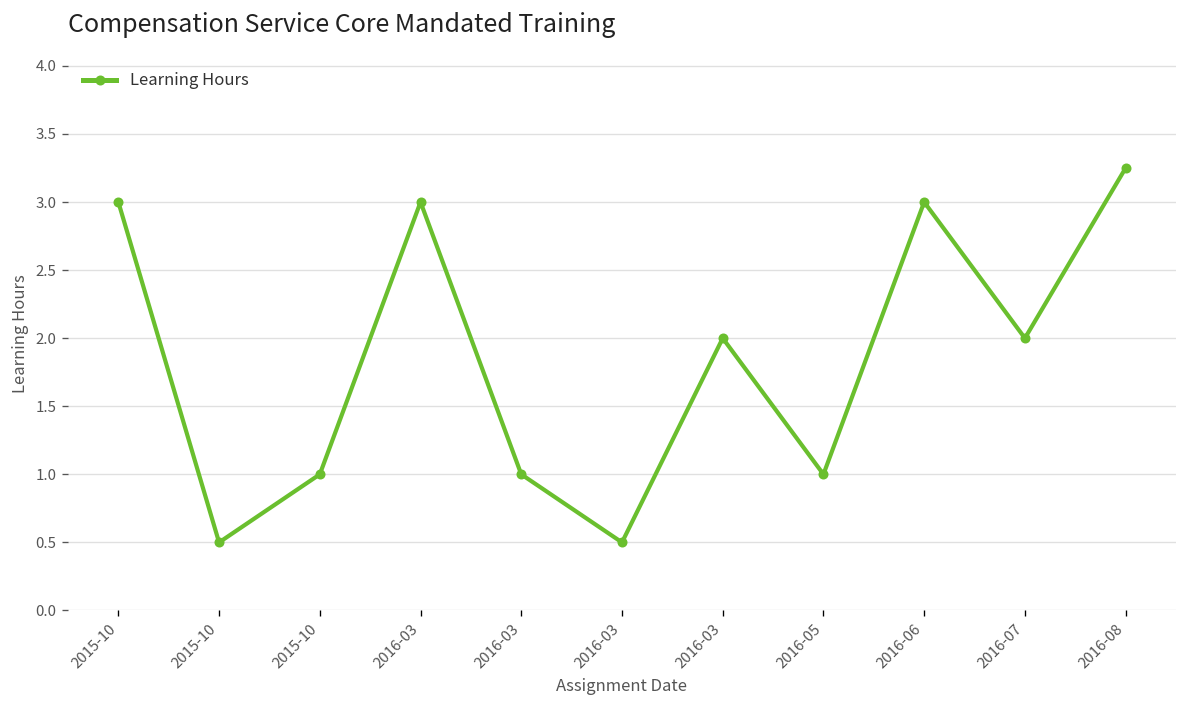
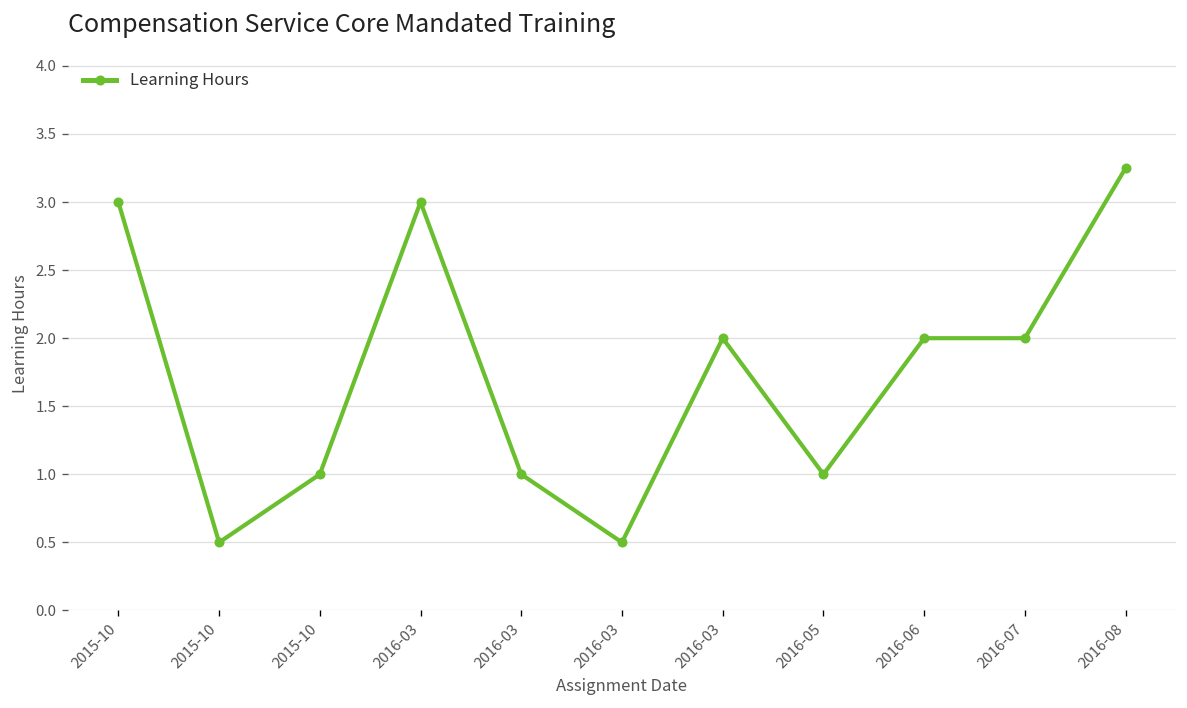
  {
    "2016-05": 1,
-   "2016-06": 3,
+   "2016-06": 2,
    "2016-07": 2,
    "2016-08": 3.25
  }
